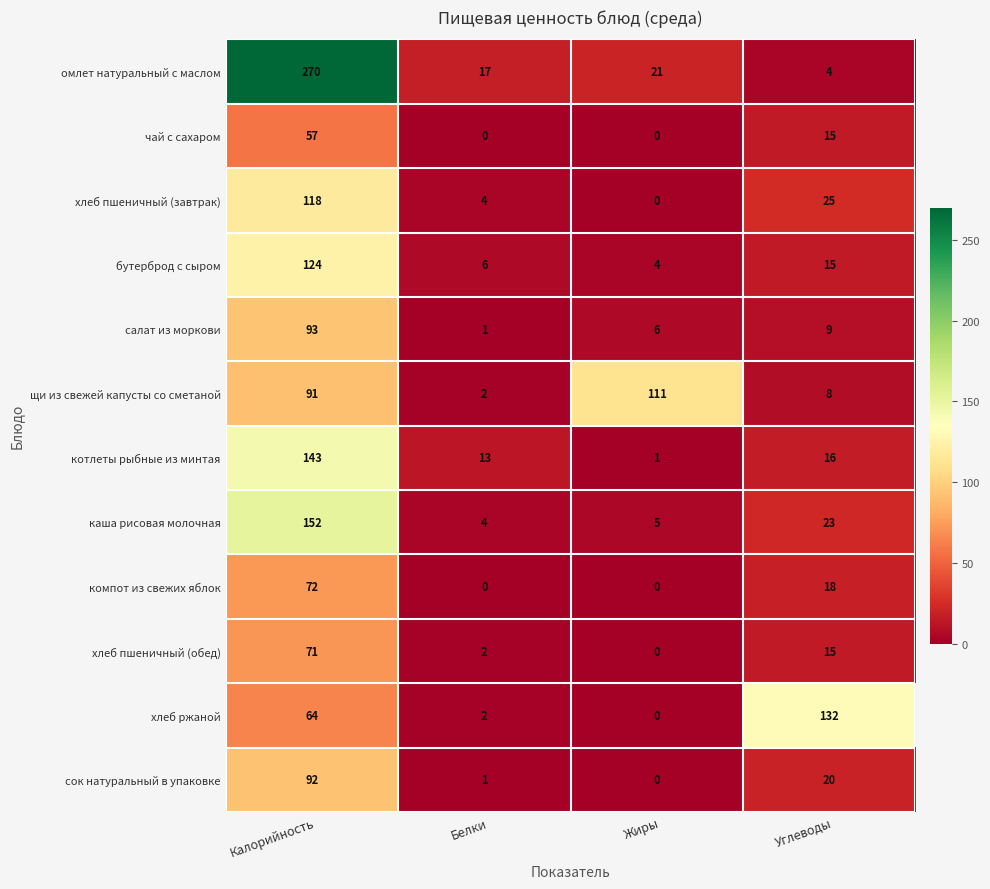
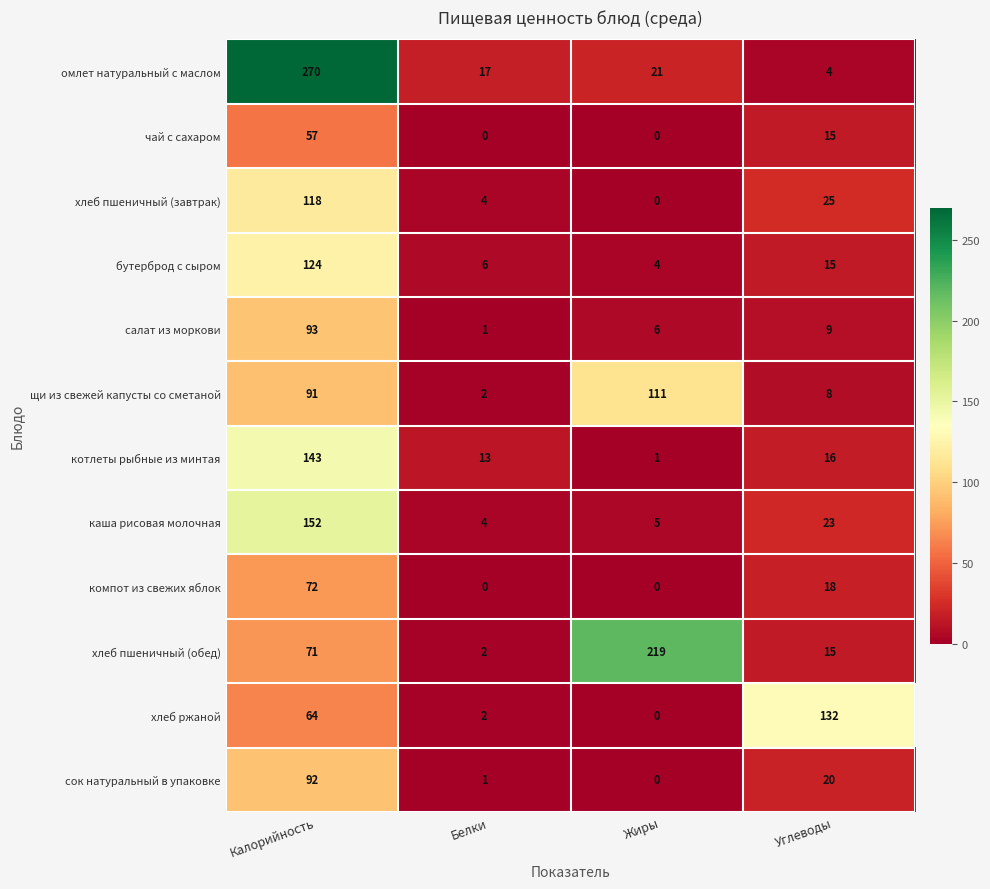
  {
    "омлет натуральный с маслом": {
      "Калорийность": 270,
      "Белки": 17,
      "Жиры": 21,
      "Углеводы": 4
    },
    "чай с сахаром": {
      "Калорийность": 57,
      "Белки": 0,
      "Жиры": 0,
      "Углеводы": 15
    },
    "хлеб пшеничный (завтрак)": {
      "Калорийность": 118,
      "Белки": 4,
      "Жиры": 0,
      "Углеводы": 25
    },
    "бутерброд с сыром": {
      "Калорийность": 124,
      "Белки": 6,
      "Жиры": 4,
      "Углеводы": 15
    },
    "салат из моркови": {
      "Калорийность": 93,
      "Белки": 1,
      "Жиры": 6,
      "Углеводы": 9
    },
    "щи из свежей капусты со сметаной": {
      "Калорийность": 91,
      "Белки": 2,
      "Жиры": 111,
      "Углеводы": 8
    },
    "котлеты рыбные из минтая": {
      "Калорийность": 143,
      "Белки": 13,
      "Жиры": 1,
      "Углеводы": 16
    },
    "каша рисовая молочная": {
      "Калорийность": 152,
      "Белки": 4,
      "Жиры": 5,
      "Углеводы": 23
    },
    "компот из свежих яблок": {
      "Калорийность": 72,
      "Белки": 0,
      "Жиры": 0,
      "Углеводы": 18
    },
    "хлеб пшеничный (обед)": {
      "Калорийность": 71,
      "Белки": 2,
-     "Жиры": 0,
+     "Жиры": 219,
      "Углеводы": 15
    },
    "хлеб ржаной": {
      "Калорийность": 64,
      "Белки": 2,
      "Жиры": 0,
      "Углеводы": 132
    },
    "сок натуральный в упаковке": {
      "Калорийность": 92,
      "Белки": 1,
      "Жиры": 0,
      "Углеводы": 20
    }
  }
